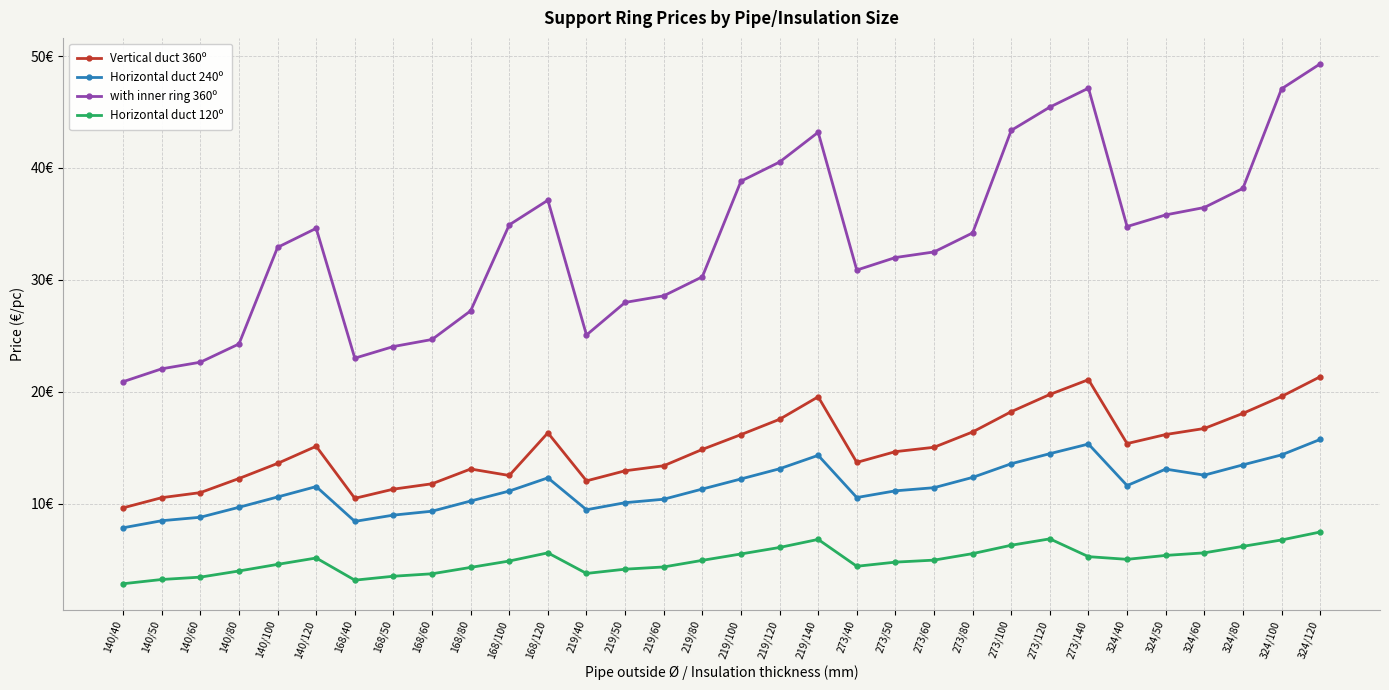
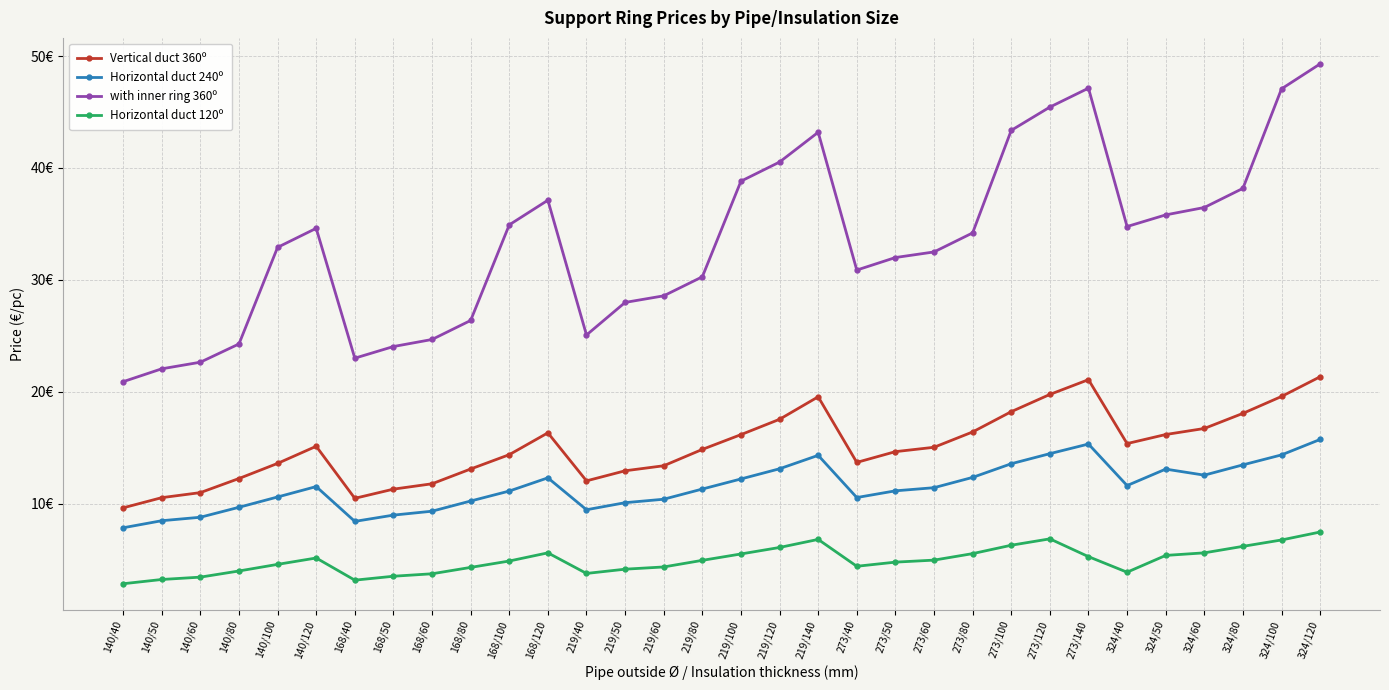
  {
    "Vertical duct 360º": {
      "140/40": "9.6€",
      "140/50": "10.6€",
      "140/60": "11.0€",
      "140/80": "12.3€",
      "140/100": "13.6€",
      "140/120": "15.1€",
      "168/40": "10.5€",
      "168/50": "11.3€",
      "168/60": "11.8€",
      "168/80": "13.1€",
-     "168/100": "12.5€",
+     "168/100": "14.4€",
      "168/120": "16.3€",
      "219/40": "12.1€",
      "219/50": "13.0€",
      "219/60": "13.4€",
      "219/80": "14.9€",
      "219/100": "16.2€",
      "219/120": "17.6€",
      "219/140": "19.6€",
      "273/40": "13.7€",
      "273/50": "14.7€",
      "273/60": "15.1€",
      "273/80": "16.4€",
      "273/100": "18.2€",
      "273/120": "19.8€",
      "273/140": "21.1€",
      "324/40": "15.4€",
      "324/50": "16.2€",
      "324/60": "16.7€",
      "324/80": "18.1€",
      "324/100": "19.6€",
      "324/120": "21.4€"
    },
    "Horizontal duct 240º": {
      "140/40": "7.9€",
      "140/50": "8.5€",
      "140/60": "8.8€",
      "140/80": "9.7€",
      "140/100": "10.6€",
      "140/120": "11.5€",
      "168/40": "8.4€",
      "168/50": "9.0€",
      "168/60": "9.3€",
      "168/80": "10.3€",
      "168/100": "11.1€",
      "168/120": "12.3€",
      "219/40": "9.5€",
      "219/50": "10.1€",
      "219/60": "10.4€",
      "219/80": "11.3€",
      "219/100": "12.2€",
      "219/120": "13.1€",
      "219/140": "14.3€",
      "273/40": "10.6€",
      "273/50": "11.2€",
      "273/60": "11.4€",
      "273/80": "12.4€",
      "273/100": "13.6€",
      "273/120": "14.5€",
      "273/140": "15.3€",
      "324/40": "11.6€",
      "324/50": "13.1€",
      "324/60": "12.6€",
      "324/80": "13.5€",
      "324/100": "14.4€",
      "324/120": "15.8€"
    },
    "with inner ring 360º": {
      "140/40": "20.9€",
      "140/50": "22.1€",
      "140/60": "22.7€",
      "140/80": "24.3€",
      "140/100": "32.9€",
      "140/120": "34.6€",
      "168/40": "23.0€",
      "168/50": "24.1€",
      "168/60": "24.7€",
-     "168/80": "27.2€",
+     "168/80": "26.4€",
      "168/100": "34.9€",
      "168/120": "37.1€",
      "219/40": "25.1€",
      "219/50": "28.0€",
      "219/60": "28.6€",
      "219/80": "30.3€",
      "219/100": "38.8€",
      "219/120": "40.5€",
      "219/140": "43.2€",
      "273/40": "30.9€",
      "273/50": "32.0€",
      "273/60": "32.5€",
      "273/80": "34.2€",
      "273/100": "43.4€",
      "273/120": "45.4€",
      "273/140": "47.1€",
      "324/40": "34.8€",
      "324/50": "35.8€",
      "324/60": "36.5€",
      "324/80": "38.2€",
      "324/100": "47.1€",
      "324/120": "49.3€"
    },
    "Horizontal duct 120º": {
      "140/40": "2.9€",
      "140/50": "3.2€",
      "140/60": "3.5€",
      "140/80": "4.0€",
      "140/100": "4.6€",
      "140/120": "5.2€",
      "168/40": "3.2€",
      "168/50": "3.5€",
      "168/60": "3.8€",
      "168/80": "4.3€",
      "168/100": "4.9€",
      "168/120": "5.6€",
      "219/40": "3.8€",
      "219/50": "4.2€",
      "219/60": "4.4€",
      "219/80": "5.0€",
      "219/100": "5.5€",
      "219/120": "6.1€",
      "219/140": "6.8€",
      "273/40": "4.4€",
      "273/50": "4.8€",
      "273/60": "5.0€",
      "273/80": "5.6€",
      "273/100": "6.3€",
      "273/120": "6.9€",
      "273/140": "5.3€",
-     "324/40": "5.0€",
+     "324/40": "3.9€",
      "324/50": "5.4€",
      "324/60": "5.6€",
      "324/80": "6.2€",
      "324/100": "6.8€",
      "324/120": "7.5€"
    }
  }
